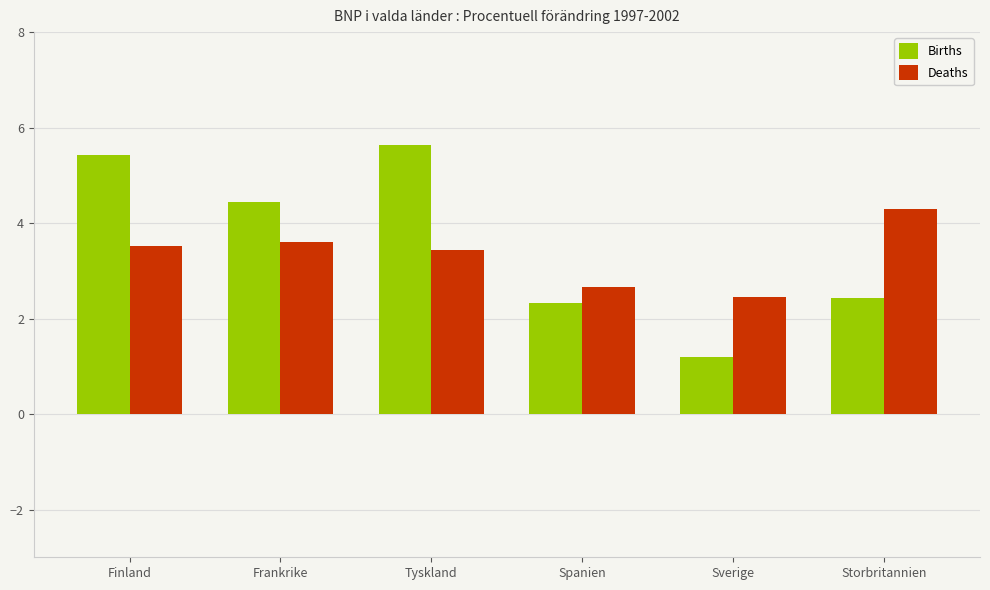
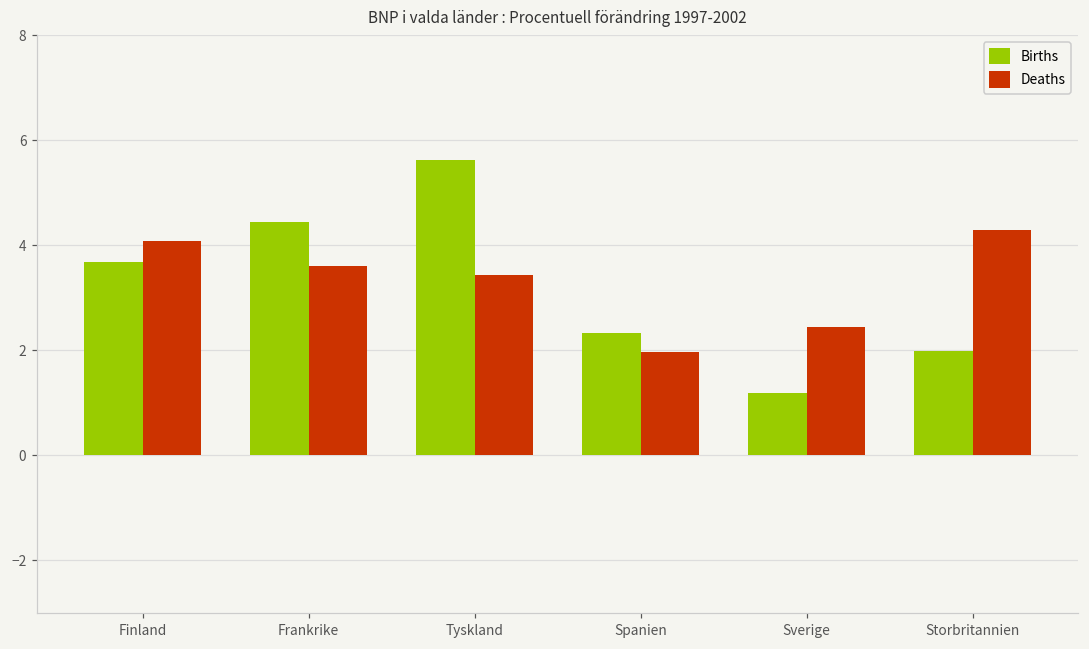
  {
    "Births": {
-     "Finland": 5.4,
+     "Finland": 3.7,
      "Frankrike": 4.4,
      "Tyskland": 5.6,
      "Spanien": 2.3,
      "Sverige": 1.2,
-     "Storbritannien": 2.4
+     "Storbritannien": 2.0
    },
    "Deaths": {
-     "Finland": 3.5,
+     "Finland": 4.1,
      "Frankrike": 3.6,
      "Tyskland": 3.4,
-     "Spanien": 2.7,
+     "Spanien": 2.0,
      "Sverige": 2.5,
      "Storbritannien": 4.3
    }
  }
